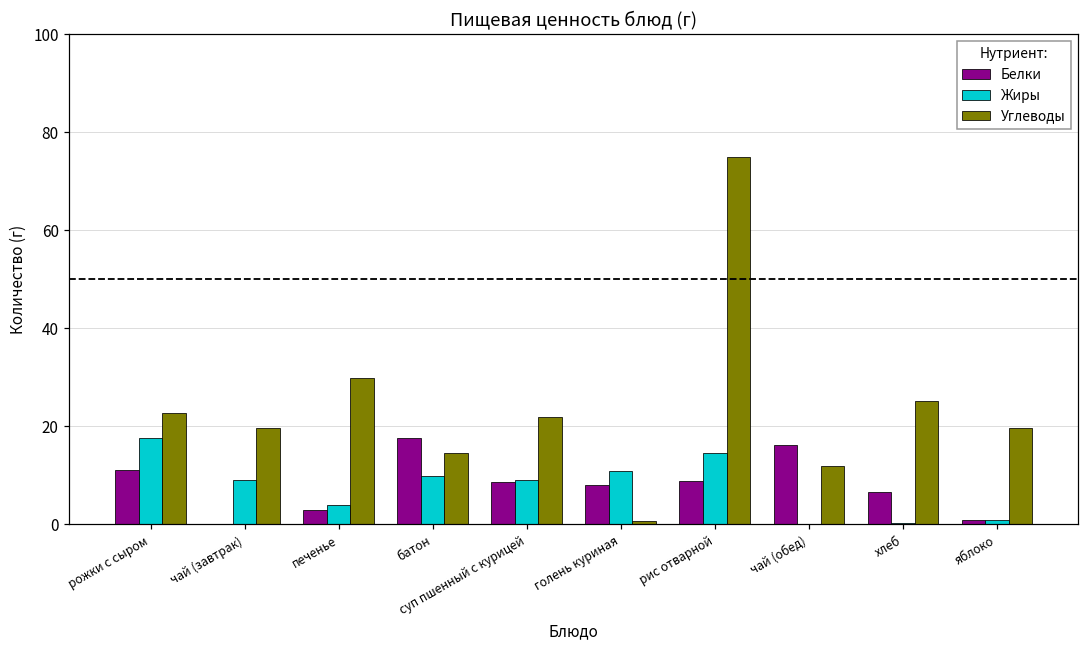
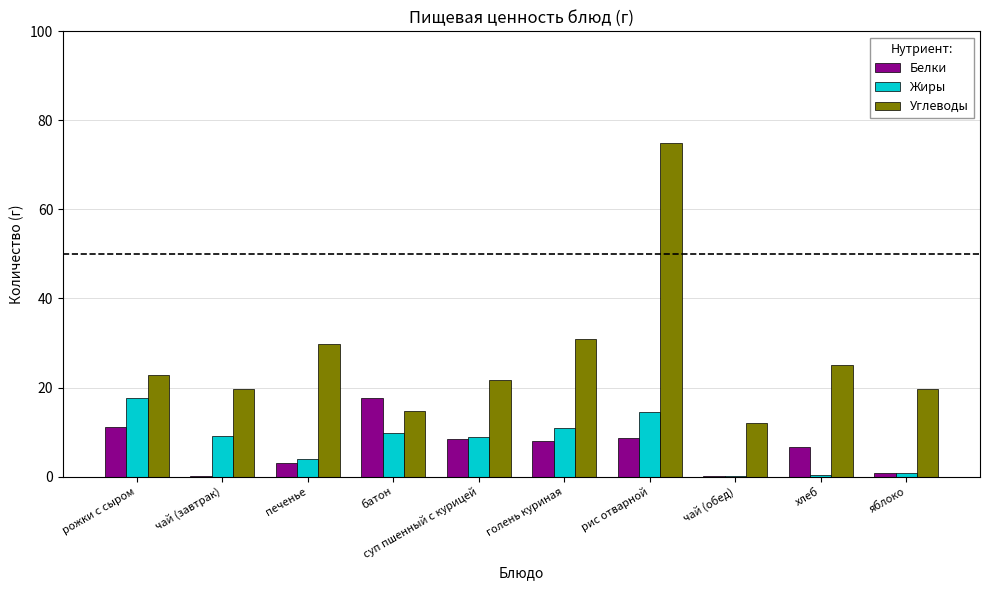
  {
    "Белки": {
      "рожки с сыром": 11,
      "печенье": 3,
      "батон": 18,
      "суп пшенный с курицей": 9,
      "голень куриная": 8,
      "рис отварной": 9,
-     "чай (обед)": 16,
+     "чай (обед)": 0,
      "хлеб": 7,
      "яблоко": 1
    },
    "Жиры": {
      "рожки с сыром": 18,
      "чай (завтрак)": 9,
      "печенье": 4,
      "батон": 10,
      "суп пшенный с курицей": 9,
      "голень куриная": 11,
      "рис отварной": 15,
      "яблоко": 1
    },
    "Углеводы": {
      "рожки с сыром": 23,
      "чай (завтрак)": 20,
      "печенье": 30,
      "батон": 15,
      "суп пшенный с курицей": 22,
-     "голень куриная": 1,
+     "голень куриная": 31,
      "рис отварной": 75,
      "чай (обед)": 12,
      "хлеб": 25,
      "яблоко": 20
    }
  }
